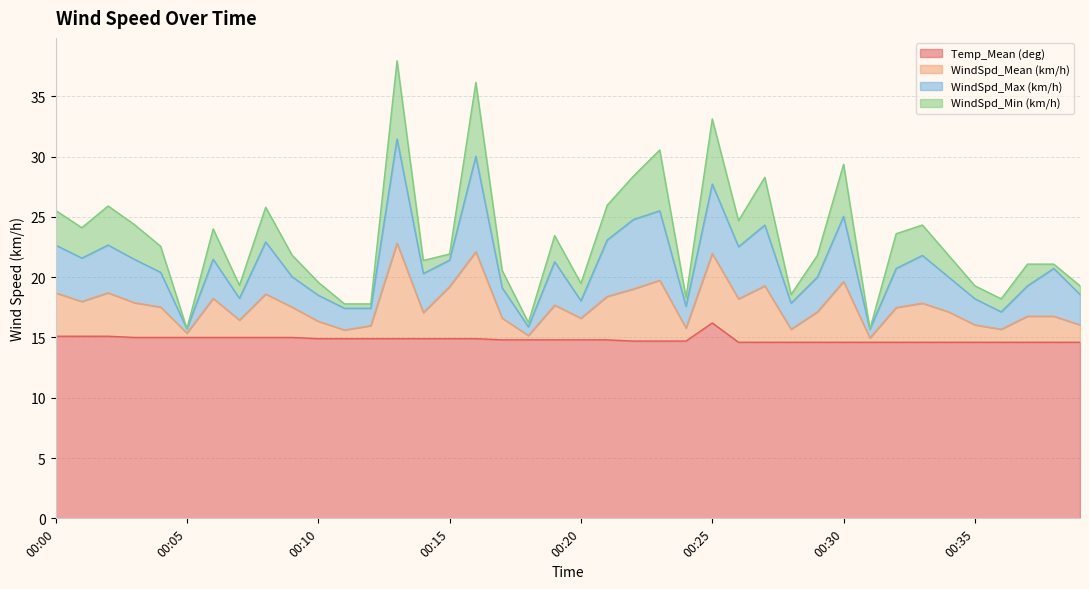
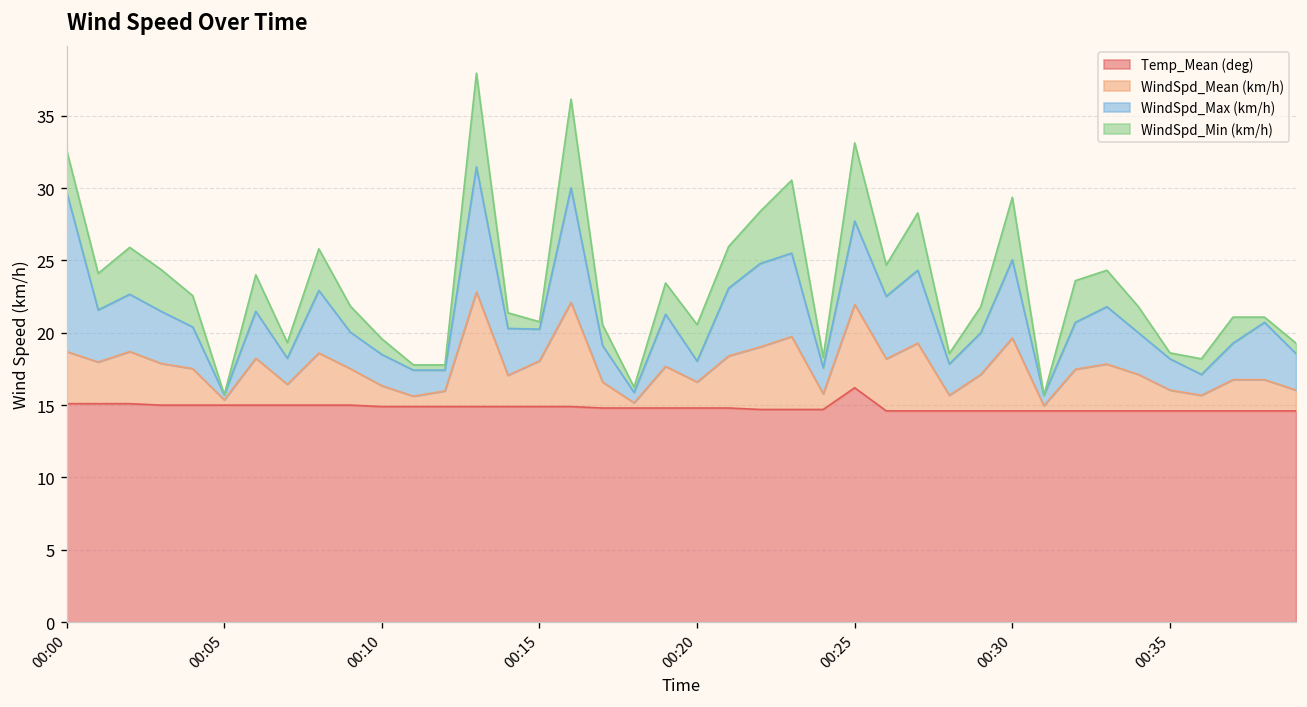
  {
    "Temp_Mean (deg)": {
      "00:00": 15.1,
      "00:05": 15.0,
      "00:10": 14.9,
      "00:15": 14.9,
      "00:20": 14.8,
      "00:25": 16.2,
      "00:30": 14.6,
      "00:35": 14.6
    },
    "WindSpd_Mean (km/h)": {
      "00:00": 3.6,
      "00:05": 0.4,
      "00:10": 1.4,
-     "00:15": 4.3,
+     "00:15": 3.2,
      "00:20": 1.8,
      "00:25": 5.8,
      "00:30": 5.0,
      "00:35": 1.4
    },
    "WindSpd_Max (km/h)": {
-     "00:00": 4.0,
+     "00:00": 11.0,
      "00:10": 2.2,
      "00:15": 2.2,
      "00:20": 1.4,
      "00:25": 5.8,
      "00:30": 5.4,
      "00:35": 2.2
    },
    "WindSpd_Min (km/h)": {
      "00:00": 2.9,
      "00:10": 1.1,
      "00:15": 0.5,
-     "00:20": 1.4,
+     "00:20": 2.5,
      "00:25": 5.4,
      "00:30": 4.3,
-     "00:35": 1.1
+     "00:35": 0.4
    }
  }
